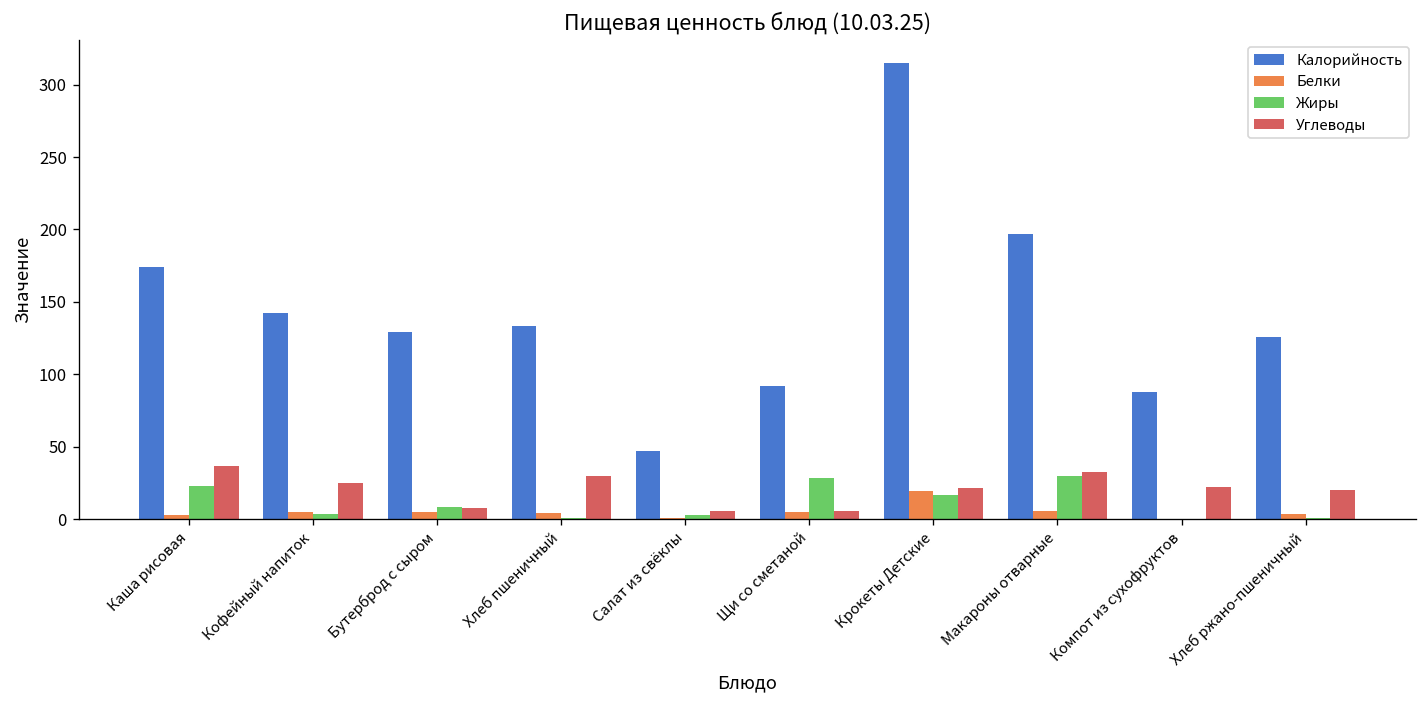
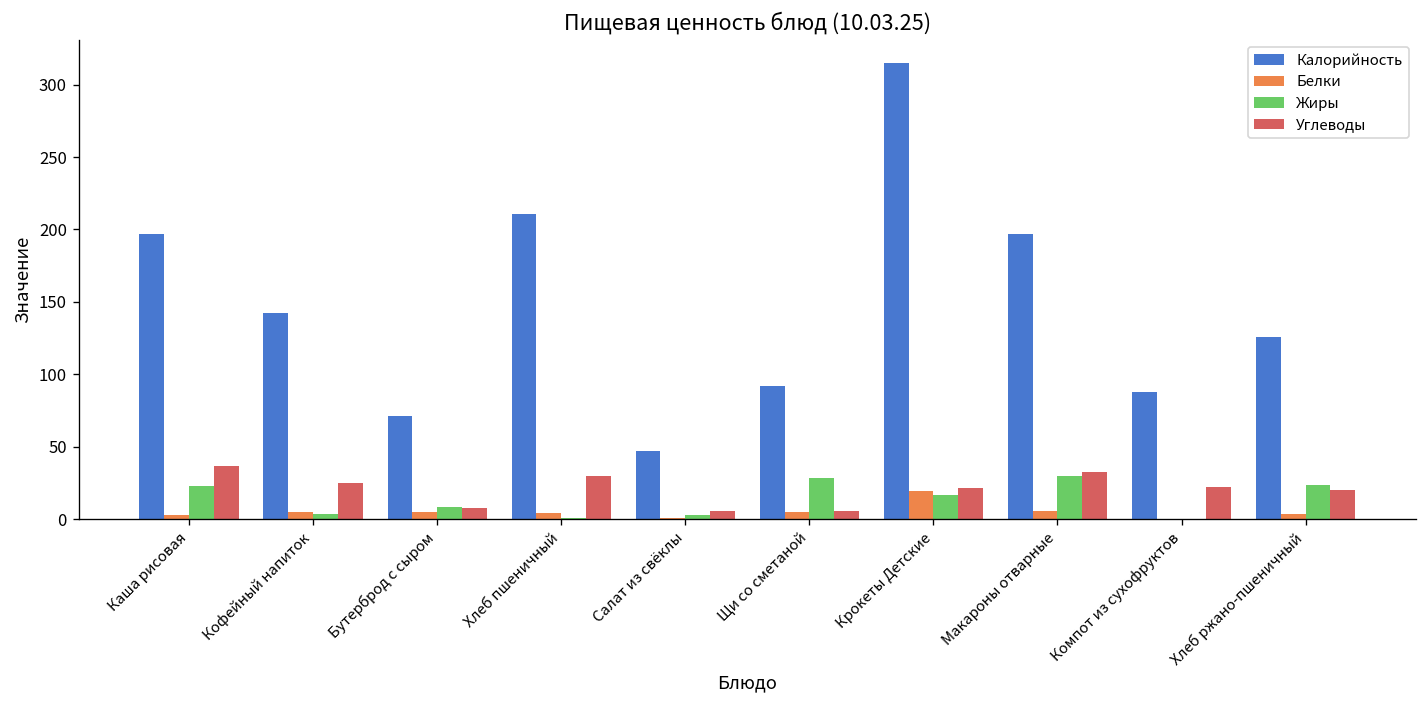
  {
    "Калорийность": {
-     "Каша рисовая": 174,
+     "Каша рисовая": 197,
      "Кофейный напиток": 142,
-     "Бутерброд с сыром": 129,
-     "Хлеб пшеничный": 133,
+     "Бутерброд с сыром": 71,
+     "Хлеб пшеничный": 211,
      "Салат из свёклы": 47,
      "Щи со сметаной": 92,
      "Крокеты Детские": 315,
      "Макароны отварные": 197,
      "Компот из сухофруктов": 88,
      "Хлеб ржано-пшеничный": 126
    },
    "Жиры": {
      "Каша рисовая": 23,
      "Кофейный напиток": 3,
      "Бутерброд с сыром": 9,
      "Салат из свёклы": 3,
      "Щи со сметаной": 29,
      "Крокеты Детские": 17,
      "Макароны отварные": 30,
      "Компот из сухофруктов": 0,
-     "Хлеб ржано-пшеничный": 1
+     "Хлеб ржано-пшеничный": 24
    }
  }
